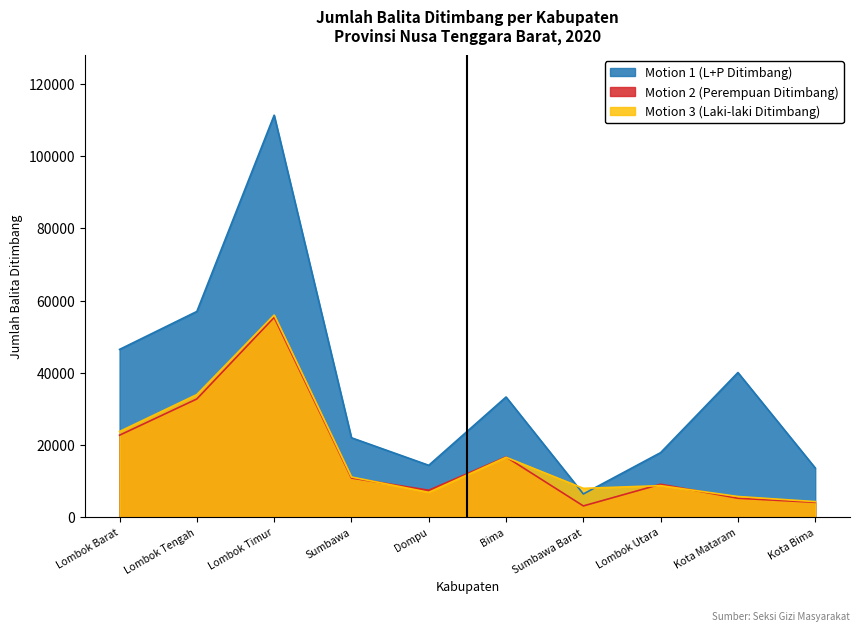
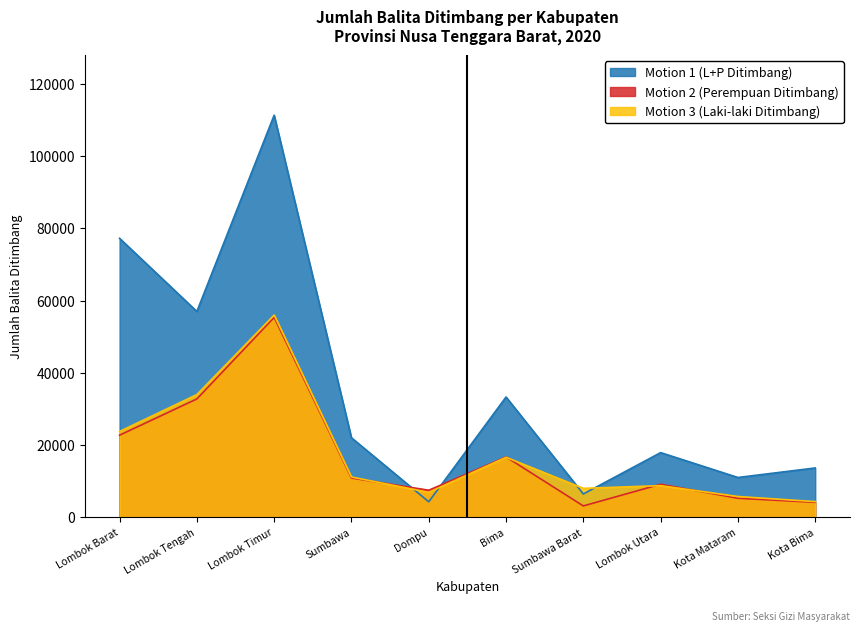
  {
    "Motion 1 (L+P Ditimbang)": {
-     "Lombok Barat": 46000,
+     "Lombok Barat": 77000,
      "Lombok Tengah": 57000,
      "Lombok Timur": 111000,
      "Sumbawa": 22000,
-     "Dompu": 14000,
+     "Dompu": 4000,
      "Bima": 33000,
      "Sumbawa Barat": 6000,
      "Lombok Utara": 18000,
-     "Kota Mataram": 40000,
+     "Kota Mataram": 11000,
      "Kota Bima": 14000
    },
    "Motion 2 (Perempuan Ditimbang)": {
      "Lombok Barat": 23000,
      "Lombok Tengah": 33000,
      "Sumbawa Barat": 3000
    },
    "Motion 3 (Laki-laki Ditimbang)": {
      "Lombok Barat": 24000,
      "Lombok Tengah": 34000,
      "Sumbawa Barat": 8000
    }
  }
